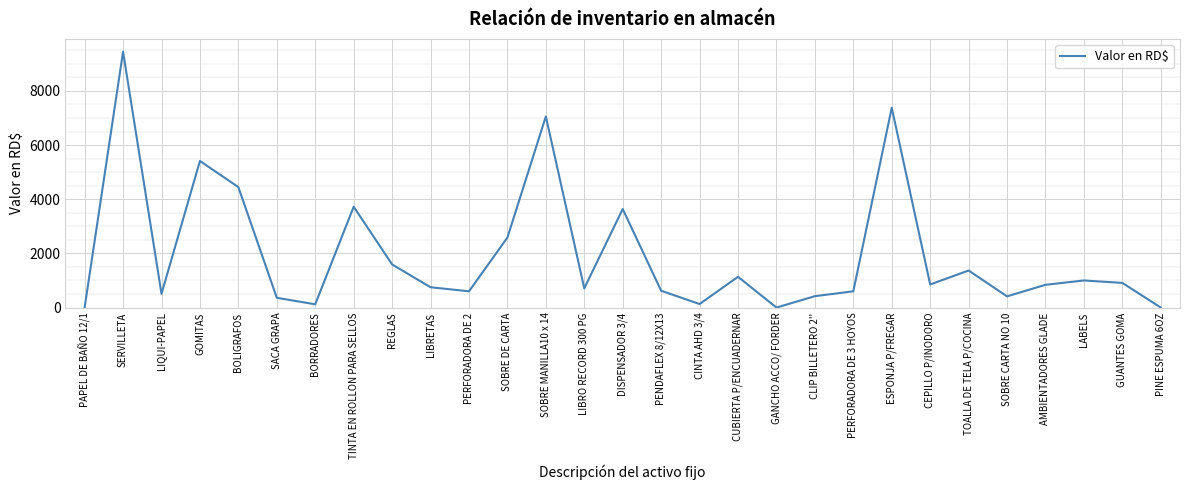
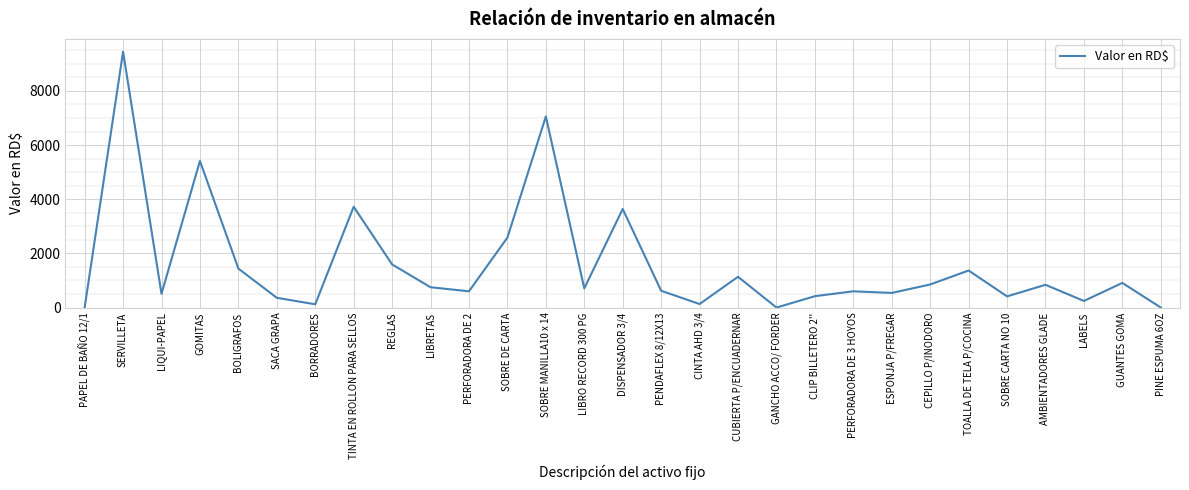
  {
    "PAPEL DE BAÑO 12/1": 0,
    "SERVILLETA": 9500,
    "LIQUI-PAPEL": 500,
    "GOMITAS": 5400,
-   "BOLIGRAFOS": 4400,
+   "BOLIGRAFOS": 1400,
    "SACA GRAPA": 400,
    "BORRADORES": 100,
    "TINTA EN ROLLON PARA SELLOS": 3700,
    "REGLAS": 1600,
    "LIBRETAS": 800,
    "PERFORADORA DE 2": 600,
    "SOBRE DE CARTA": 2600,
    "SOBRE MANILLA10 x 14": 7100,
    "LIBRO RECORD 300 PG": 700,
    "DISPENSADOR 3/4": 3600,
    "PENDAFLEX 8/12X13": 600,
    "CINTA AHD 3/4": 100,
    "CUBIERTA P/ENCUADERNAR": 1100,
    "GANCHO ACCO/ FORDER": 0,
    "CLIP BILLETERO 2''": 400,
    "PERFORADORA DE 3 HOYOS": 600,
-   "ESPONJA P/FREGAR": 7400,
+   "ESPONJA P/FREGAR": 500,
    "CEPILLO P/INODORO": 900,
    "TOALLA DE TELA P/COCINA": 1400,
    "SOBRE CARTA NO 10": 400,
    "AMBIENTADORES GLADE": 800,
-   "LABELS": 1000,
+   "LABELS": 200,
    "GUANTES GOMA": 900,
    "PINE ESPUMA 6OZ": 0
  }
